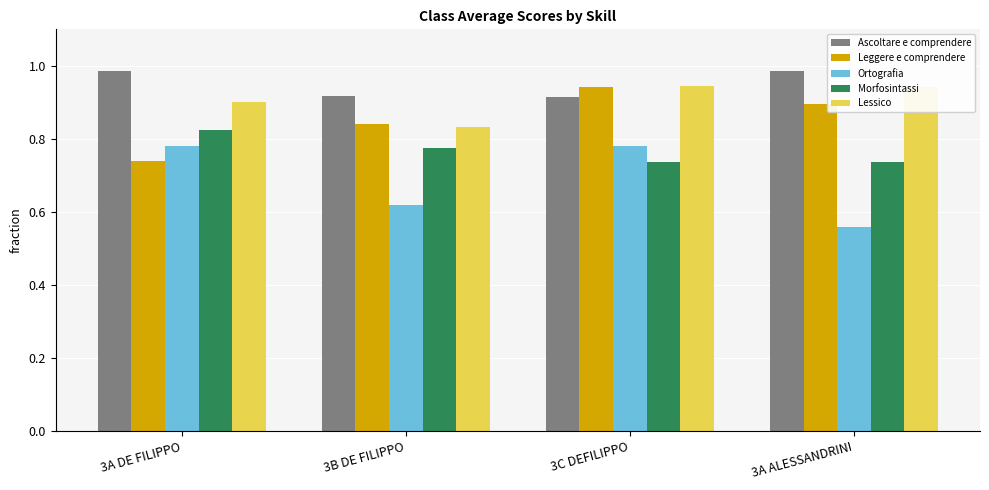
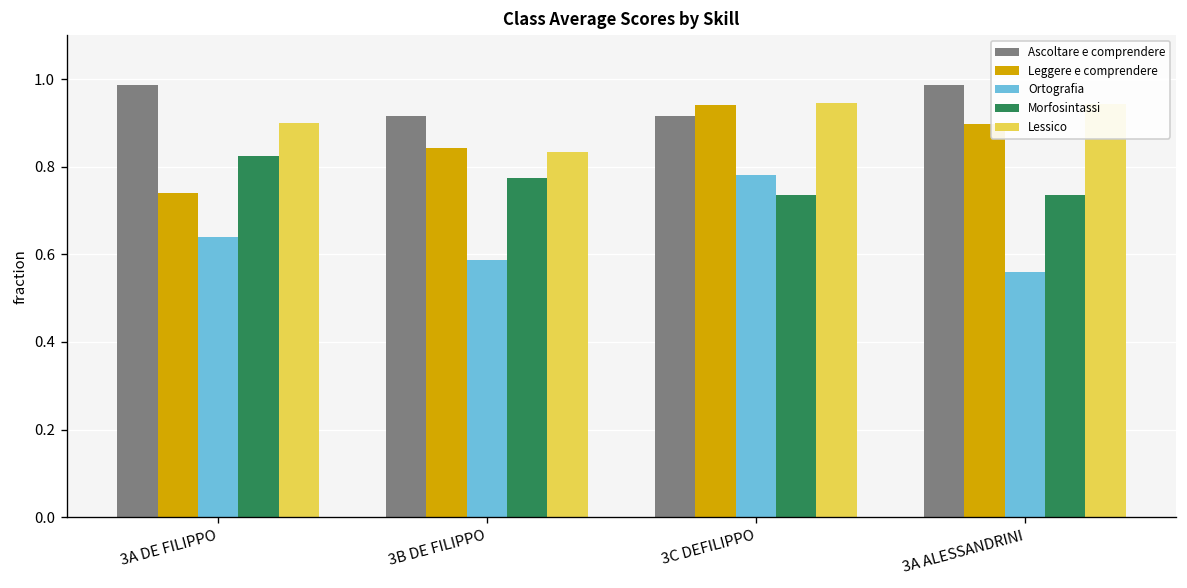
  {
    "Ascoltare e comprendere": {
      "3A DE FILIPPO": 0.99,
      "3B DE FILIPPO": 0.92,
      "3C DEFILIPPO": 0.92,
      "3A ALESSANDRINI": 0.99
    },
    "Leggere e comprendere": {
      "3A DE FILIPPO": 0.74,
      "3B DE FILIPPO": 0.84,
      "3C DEFILIPPO": 0.94,
      "3A ALESSANDRINI": 0.90
    },
    "Ortografia": {
-     "3A DE FILIPPO": 0.78,
-     "3B DE FILIPPO": 0.62,
+     "3A DE FILIPPO": 0.64,
+     "3B DE FILIPPO": 0.59,
      "3C DEFILIPPO": 0.78,
      "3A ALESSANDRINI": 0.56
    },
    "Morfosintassi": {
      "3A DE FILIPPO": 0.82,
      "3B DE FILIPPO": 0.78,
      "3C DEFILIPPO": 0.74,
      "3A ALESSANDRINI": 0.74
    },
    "Lessico": {
      "3A DE FILIPPO": 0.90,
      "3B DE FILIPPO": 0.83,
      "3C DEFILIPPO": 0.95
    }
  }
